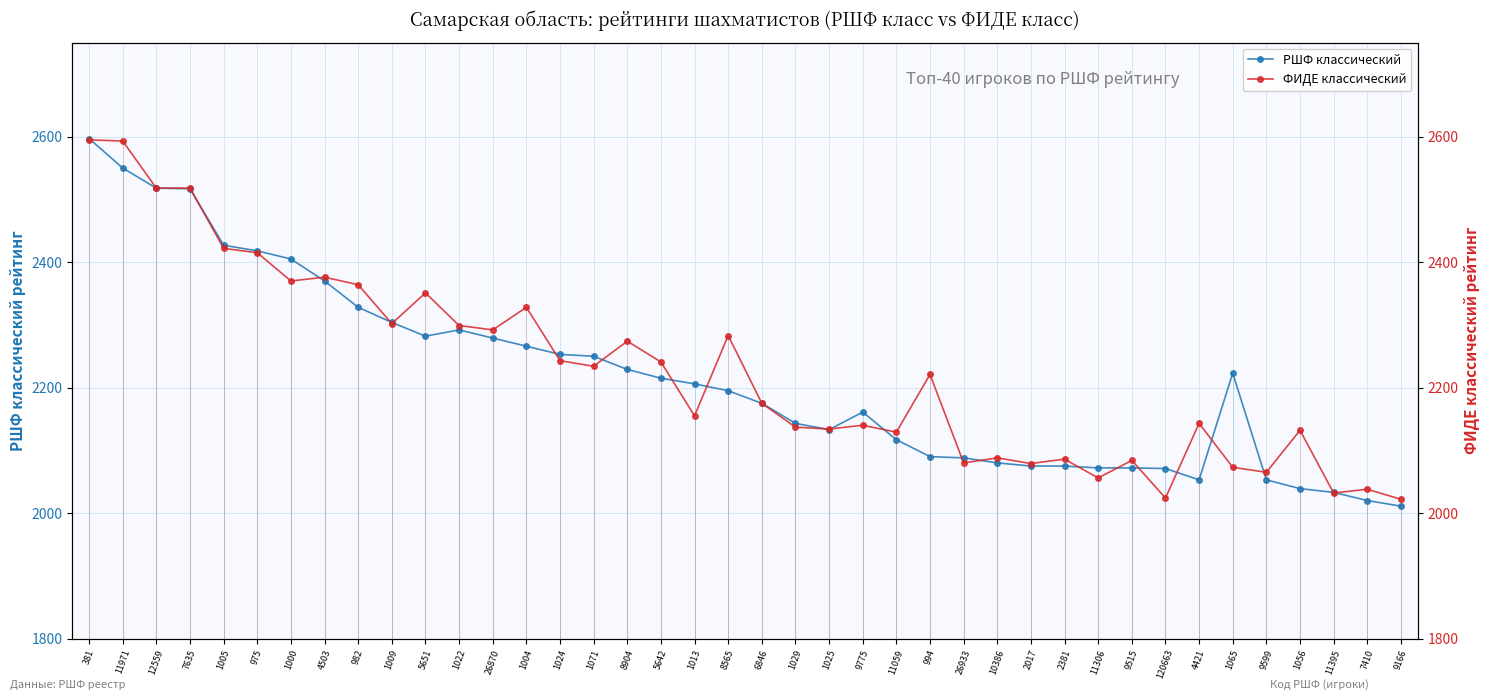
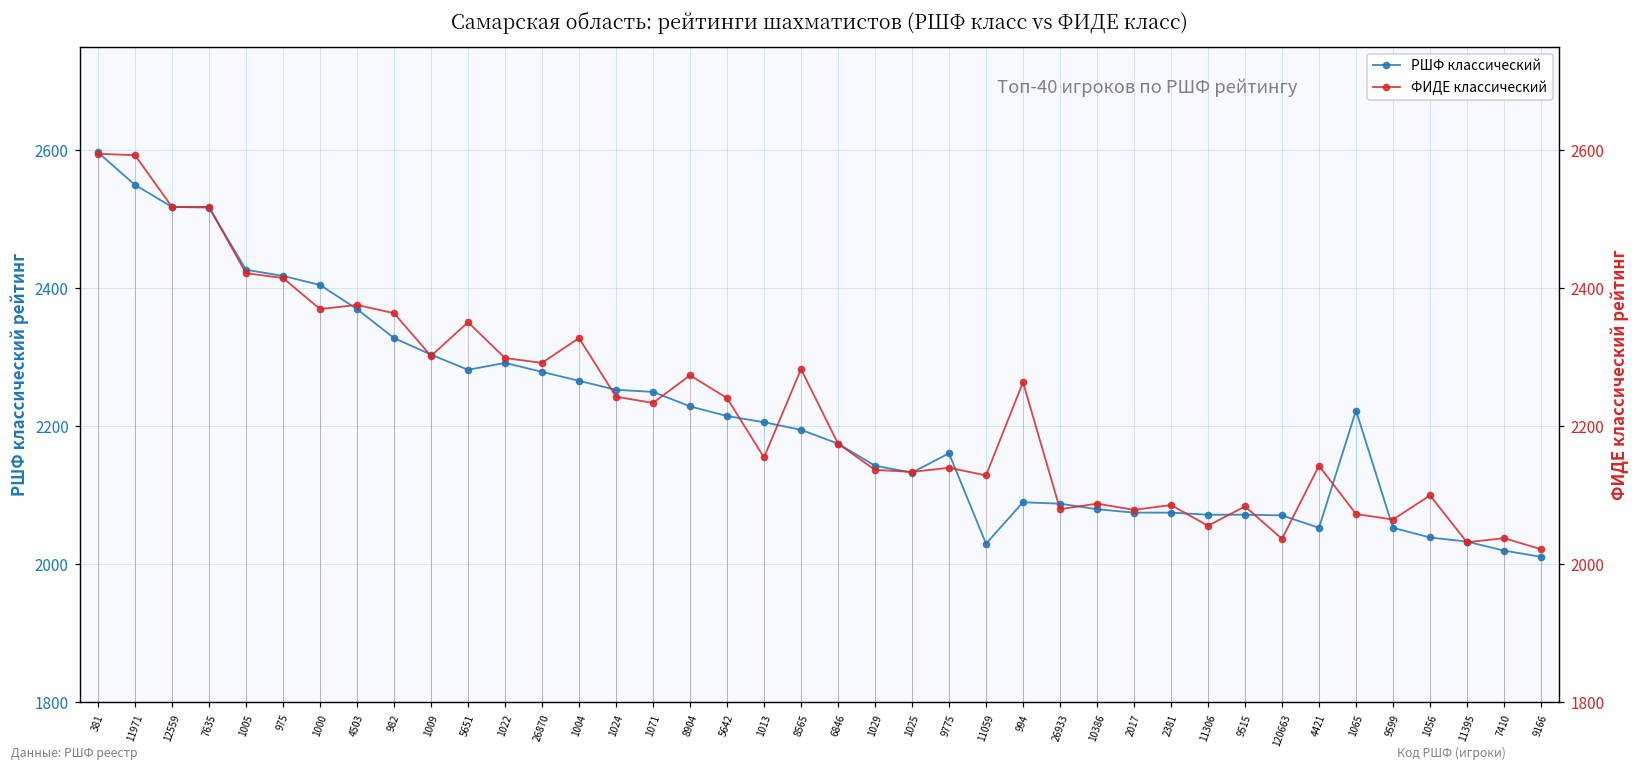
  {
    "РШФ классический": {
      "381": 2600,
      "11971": 2550,
      "12559": 2520,
      "7635": 2520,
      "1005": 2430,
      "975": 2420,
      "1000": 2410,
      "4503": 2370,
      "982": 2330,
      "1009": 2300,
      "5651": 2280,
      "1022": 2290,
      "26870": 2280,
      "1004": 2270,
      "1024": 2250,
      "1071": 2250,
      "8904": 2230,
      "5642": 2220,
      "1013": 2210,
      "8565": 2200,
      "6846": 2180,
      "1029": 2140,
      "1025": 2130,
      "9775": 2160,
-     "11059": 2120,
+     "11059": 2030,
      "994": 2090,
      "26933": 2090,
      "10386": 2080,
      "2017": 2080,
      "2381": 2080,
      "11306": 2070,
      "9515": 2070,
      "120663": 2070,
      "4421": 2050,
      "1065": 2220,
      "9599": 2050,
      "1056": 2040,
      "11395": 2030,
      "7410": 2020,
      "9166": 2010
    },
    "ФИДЕ классический": {
      "381": 2600,
      "11971": 2590,
      "12559": 2520,
      "7635": 2520,
      "1005": 2420,
      "975": 2420,
      "1000": 2370,
      "4503": 2380,
      "982": 2360,
      "1009": 2300,
      "5651": 2350,
      "1022": 2300,
      "26870": 2290,
      "1004": 2330,
      "1024": 2240,
      "1071": 2230,
      "8904": 2270,
      "5642": 2240,
      "1013": 2160,
      "8565": 2280,
      "6846": 2180,
      "1029": 2140,
      "1025": 2130,
      "9775": 2140,
      "11059": 2130,
-     "994": 2220,
+     "994": 2260,
      "26933": 2080,
      "10386": 2090,
      "2017": 2080,
      "2381": 2090,
      "11306": 2060,
      "9515": 2080,
-     "120663": 2020,
+     "120663": 2040,
      "4421": 2140,
      "1065": 2070,
      "9599": 2070,
-     "1056": 2130,
+     "1056": 2100,
      "11395": 2030,
      "7410": 2040,
      "9166": 2020
    }
  }
